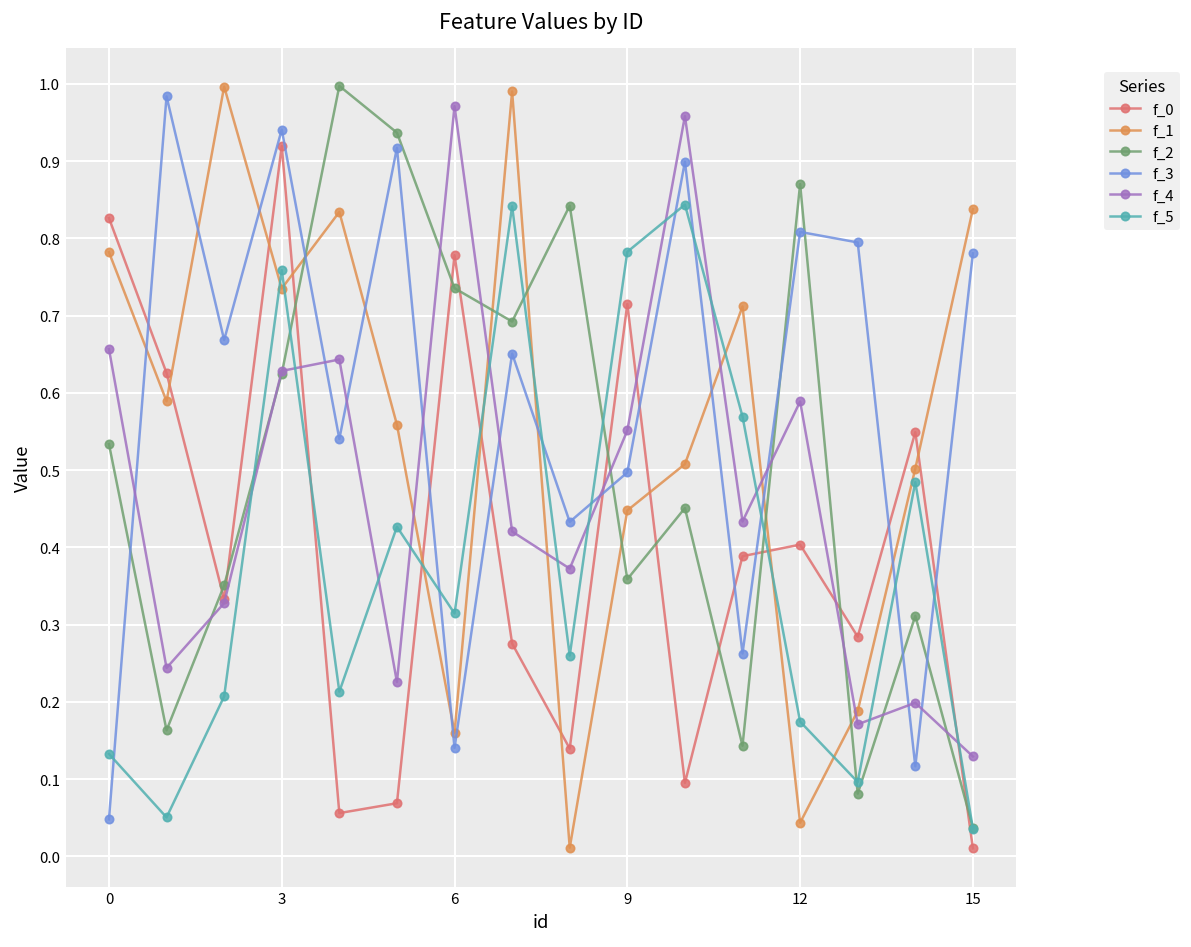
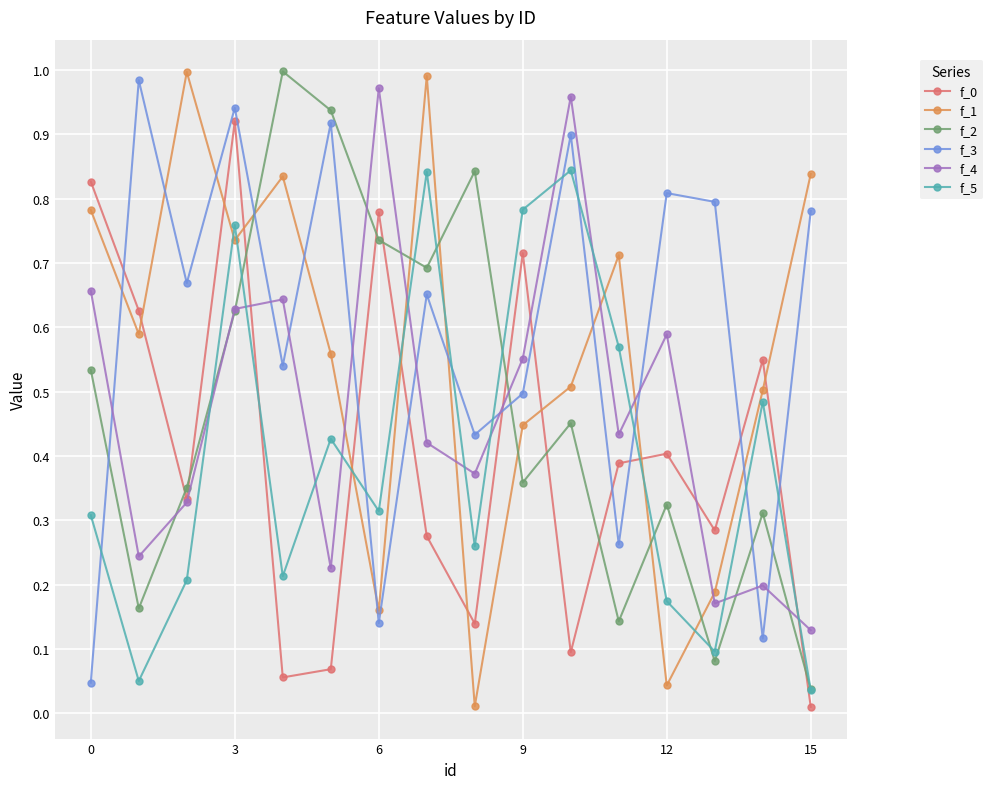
  {
    "f_2": {
      "0": 0.53,
      "6": 0.74,
      "9": 0.36,
-     "12": 0.87
+     "12": 0.32
    },
    "f_3": {
      "0": 0.05,
      "3": 0.94,
      "6": 0.14,
      "9": 0.50,
      "12": 0.81,
      "15": 0.78
    },
    "f_4": {
      "0": 0.66,
      "6": 0.97,
      "9": 0.55,
      "12": 0.59,
      "15": 0.13
    },
    "f_5": {
-     "0": 0.13,
+     "0": 0.31,
      "3": 0.76,
      "6": 0.31,
      "9": 0.78,
      "12": 0.17
    }
  }
